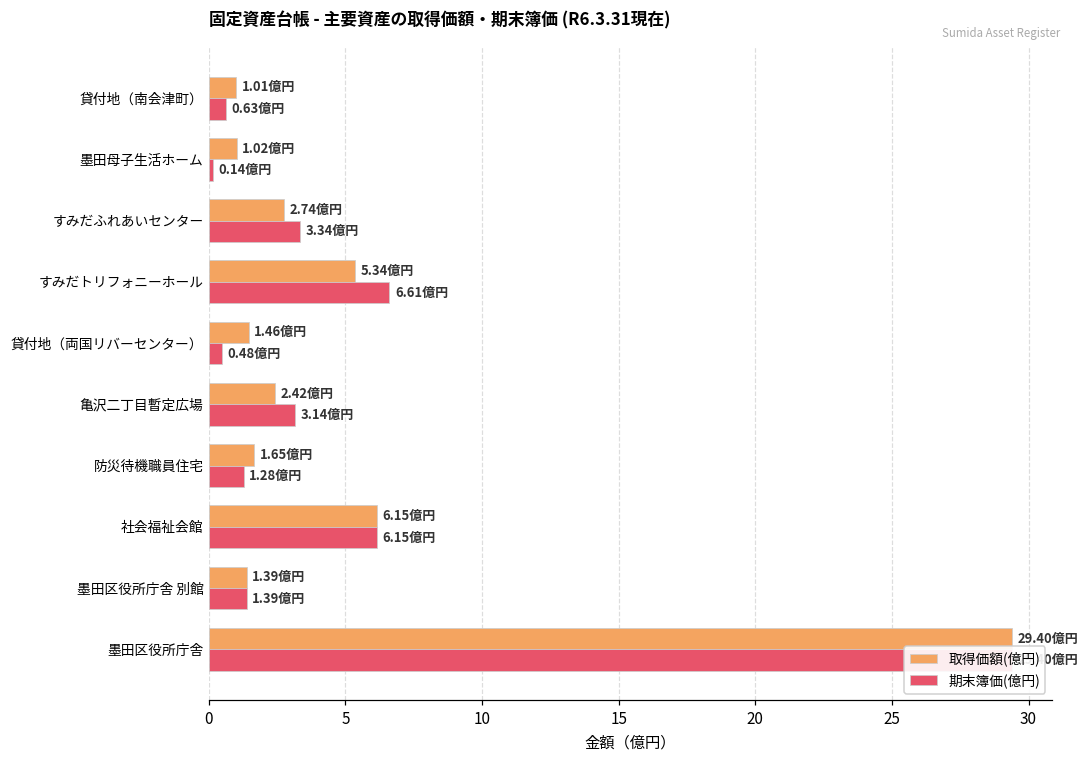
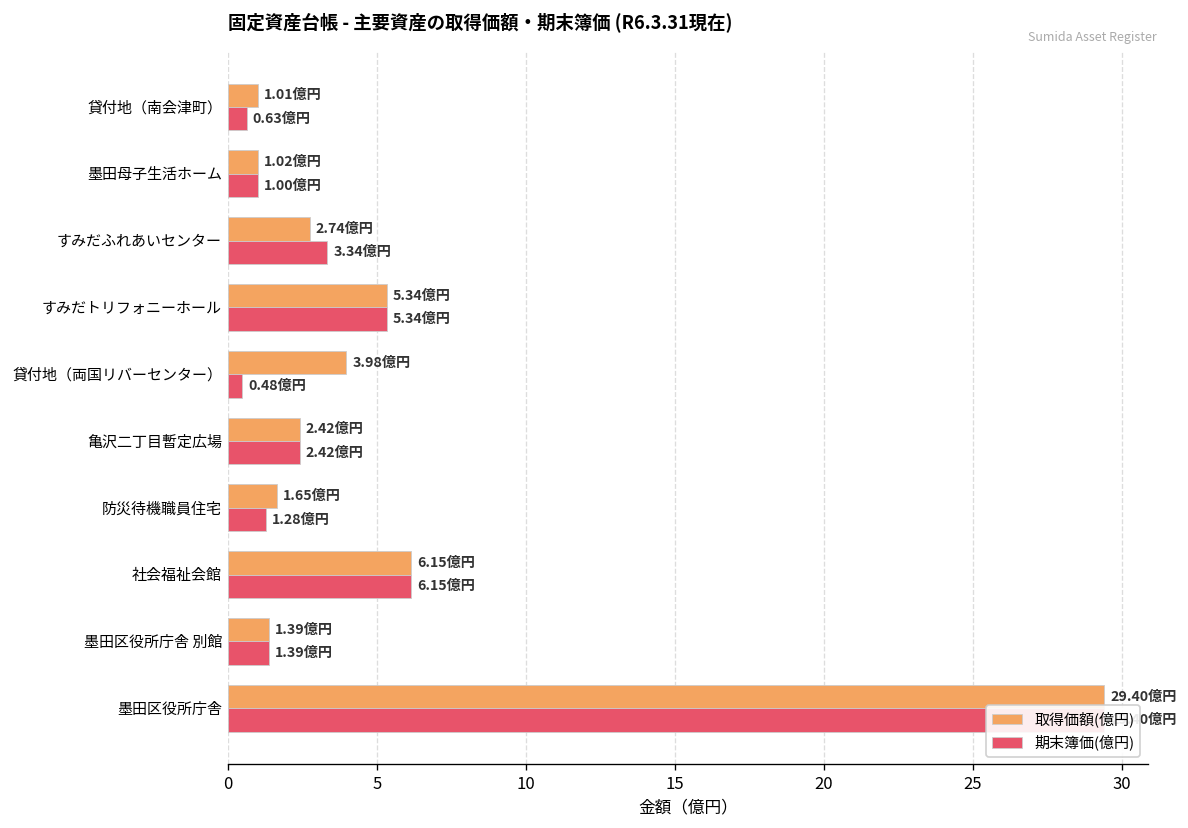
  {
    "取得価額(億円)": {
      "貸付地（南会津町）": 1.01,
      "墨田母子生活ホーム": 1.02,
      "すみだふれあいセンター": 2.74,
      "すみだトリフォニーホール": 5.34,
-     "貸付地（両国リバーセンター）": 1.46,
+     "貸付地（両国リバーセンター）": 3.98,
      "亀沢二丁目暫定広場": 2.42,
      "防災待機職員住宅": 1.65,
      "社会福祉会館": 6.15,
      "墨田区役所庁舎 別館": 1.39,
      "墨田区役所庁舎": 29.40
    },
    "期末簿価(億円)": {
      "貸付地（南会津町）": 0.63,
-     "墨田母子生活ホーム": 0.14,
+     "墨田母子生活ホーム": 1.00,
      "すみだふれあいセンター": 3.34,
-     "すみだトリフォニーホール": 6.61,
+     "すみだトリフォニーホール": 5.34,
      "貸付地（両国リバーセンター）": 0.48,
-     "亀沢二丁目暫定広場": 3.14,
+     "亀沢二丁目暫定広場": 2.42,
      "防災待機職員住宅": 1.28,
      "社会福祉会館": 6.15,
      "墨田区役所庁舎 別館": 1.39
    }
  }
